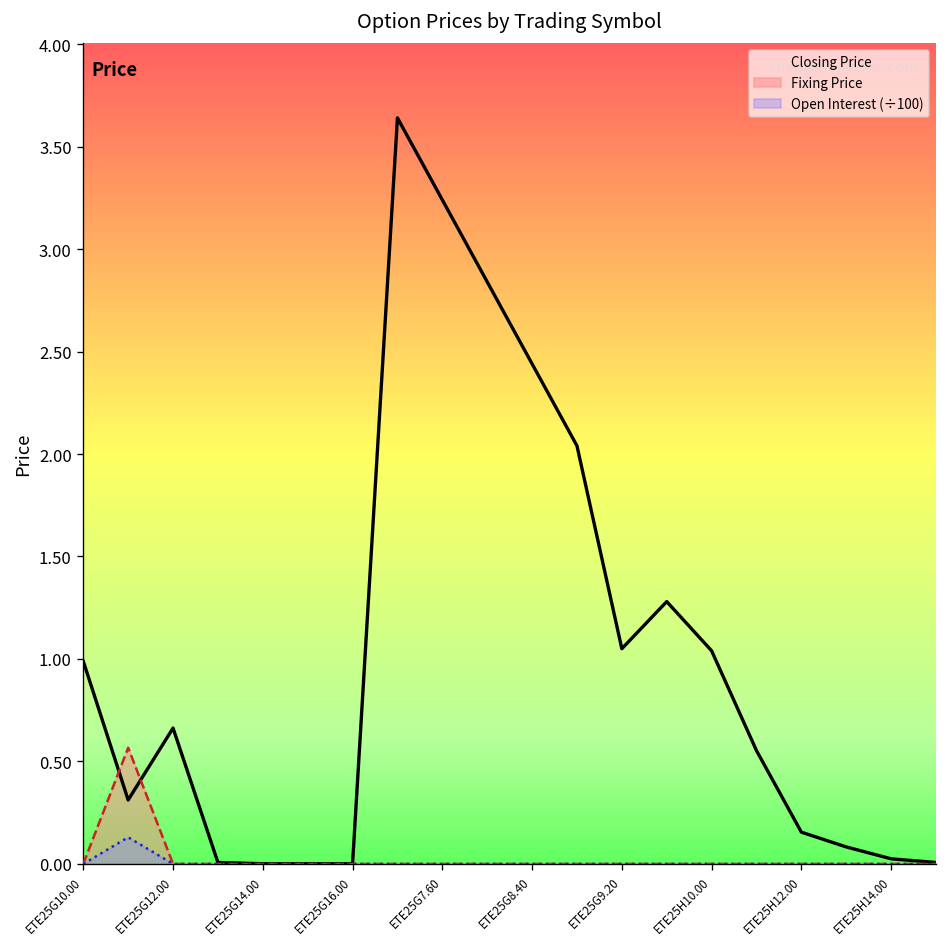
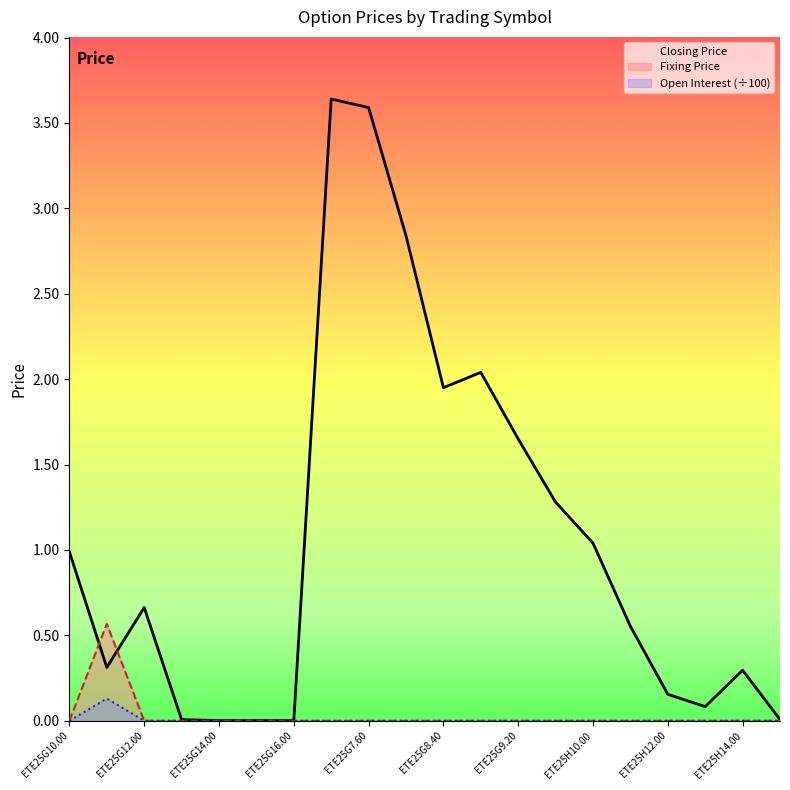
  {
    "Closing Price": {
      "ETE25G10.00": 0.99,
      "ETE25G12.00": 0.66,
-     "ETE25G7.60": 3.24,
-     "ETE25G8.40": 2.44,
-     "ETE25G9.20": 1.05,
+     "ETE25G7.60": 3.59,
+     "ETE25G8.40": 1.95,
+     "ETE25G9.20": 1.65,
      "ETE25H10.00": 1.04,
      "ETE25H12.00": 0.16,
-     "ETE25H14.00": 0.03
+     "ETE25H14.00": 0.30
    }
  }
